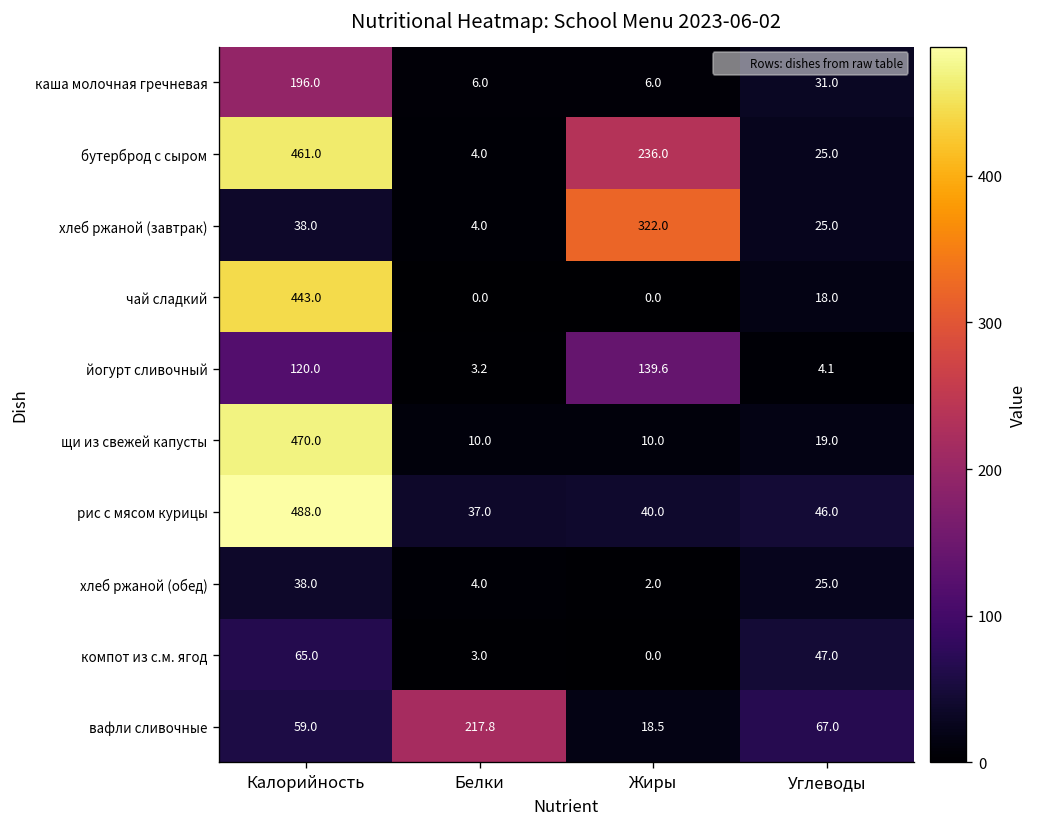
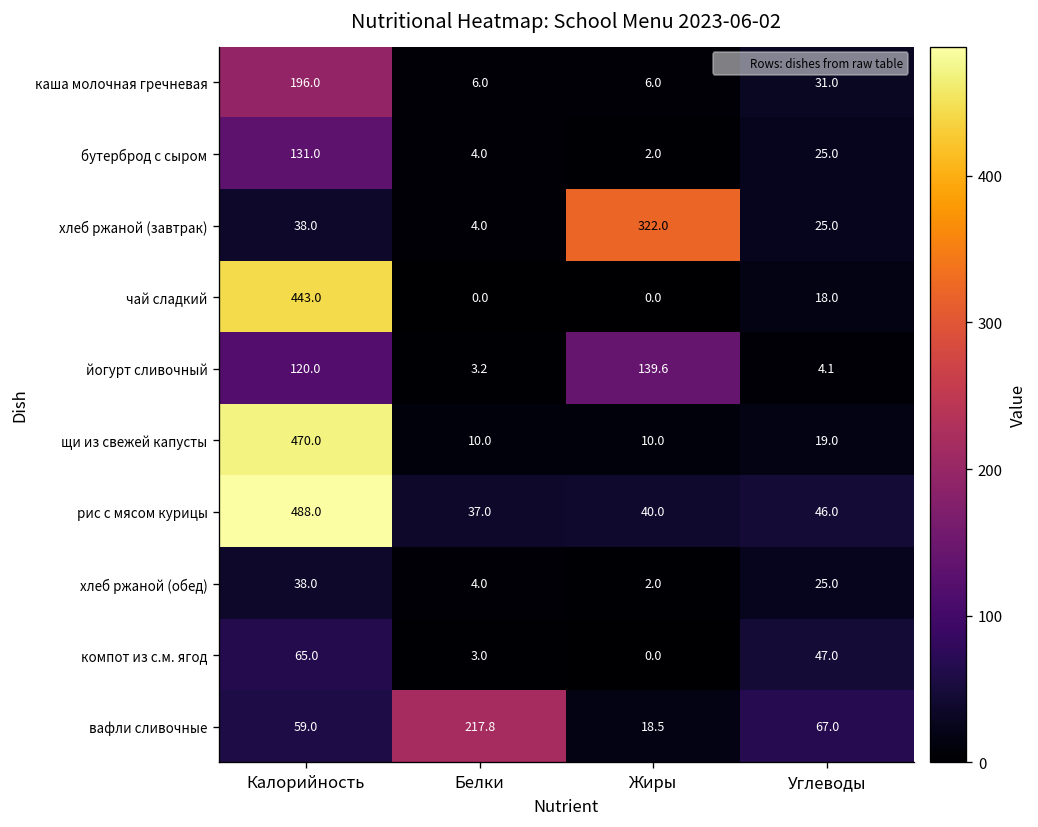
  {
    "каша молочная гречневая": {
      "Калорийность": 196.0,
      "Белки": 6.0,
      "Жиры": 6.0,
      "Углеводы": 31.0
    },
    "бутерброд с сыром": {
-     "Калорийность": 461.0,
+     "Калорийность": 131.0,
      "Белки": 4.0,
-     "Жиры": 236.0,
+     "Жиры": 2.0,
      "Углеводы": 25.0
    },
    "хлеб ржаной (завтрак)": {
      "Калорийность": 38.0,
      "Белки": 4.0,
      "Жиры": 322.0,
      "Углеводы": 25.0
    },
    "чай сладкий": {
      "Калорийность": 443.0,
      "Белки": 0.0,
      "Жиры": 0.0,
      "Углеводы": 18.0
    },
    "йогурт сливочный": {
      "Калорийность": 120.0,
      "Белки": 3.2,
      "Жиры": 139.6,
      "Углеводы": 4.1
    },
    "щи из свежей капусты": {
      "Калорийность": 470.0,
      "Белки": 10.0,
      "Жиры": 10.0,
      "Углеводы": 19.0
    },
    "рис с мясом курицы": {
      "Калорийность": 488.0,
      "Белки": 37.0,
      "Жиры": 40.0,
      "Углеводы": 46.0
    },
    "хлеб ржаной (обед)": {
      "Калорийность": 38.0,
      "Белки": 4.0,
      "Жиры": 2.0,
      "Углеводы": 25.0
    },
    "компот из с.м. ягод": {
      "Калорийность": 65.0,
      "Белки": 3.0,
      "Жиры": 0.0,
      "Углеводы": 47.0
    },
    "вафли сливочные": {
      "Калорийность": 59.0,
      "Белки": 217.8,
      "Жиры": 18.5,
      "Углеводы": 67.0
    }
  }
